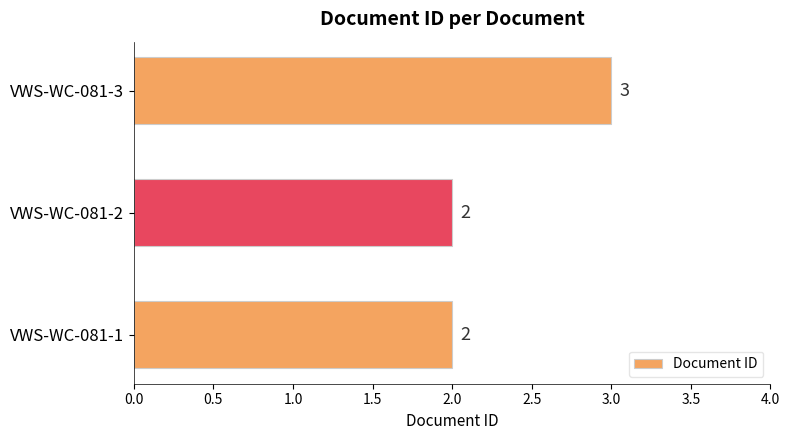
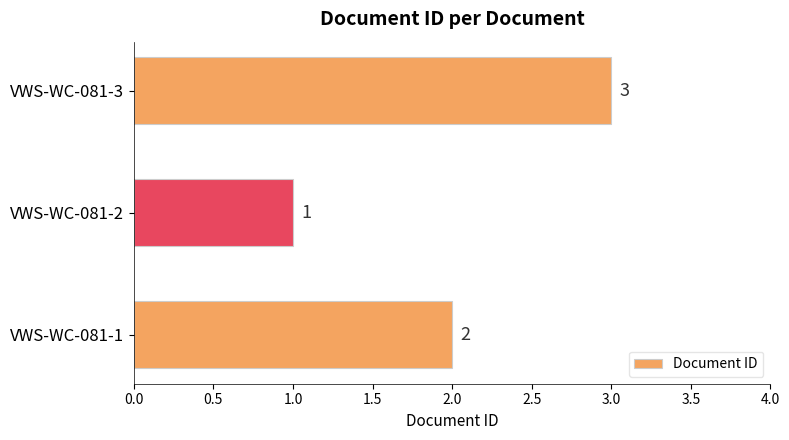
  {
    "VWS-WC-081-3": 3,
-   "VWS-WC-081-2": 2,
+   "VWS-WC-081-2": 1,
    "VWS-WC-081-1": 2
  }
